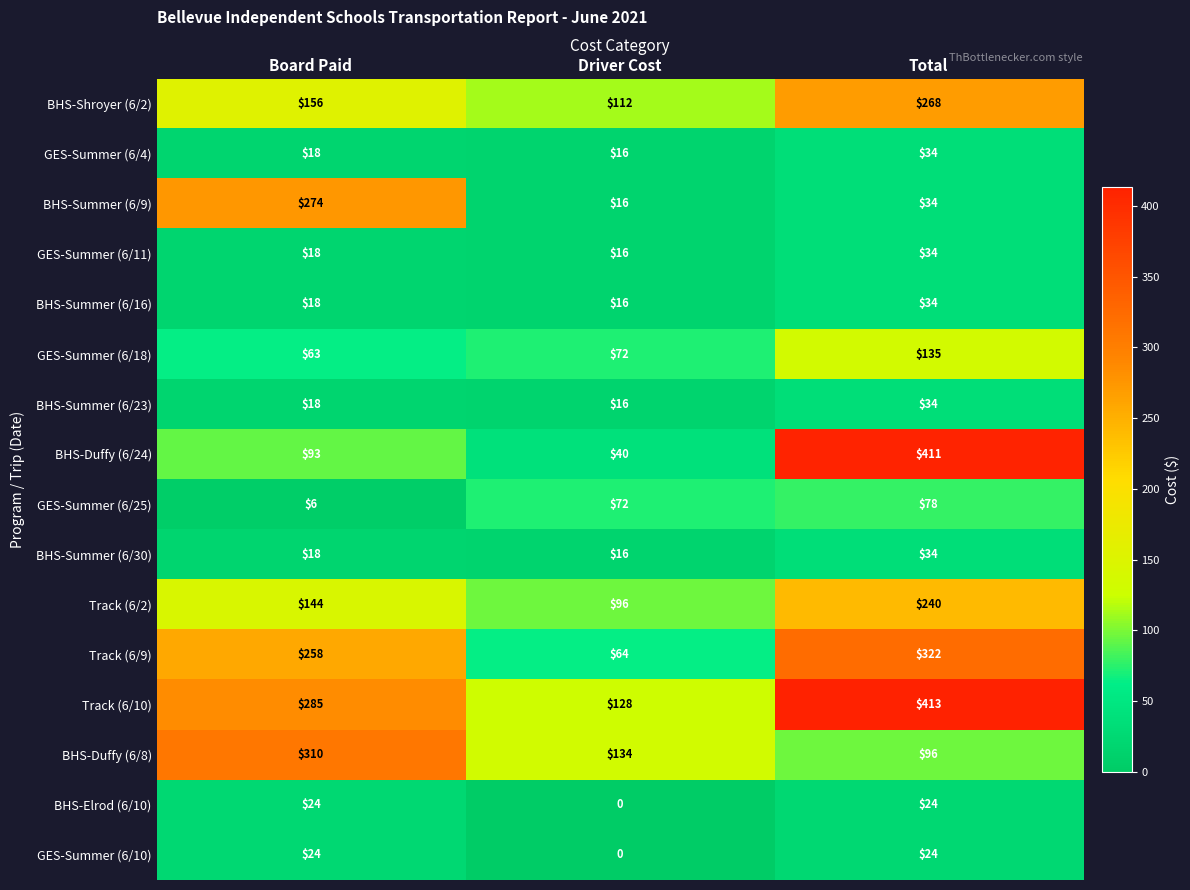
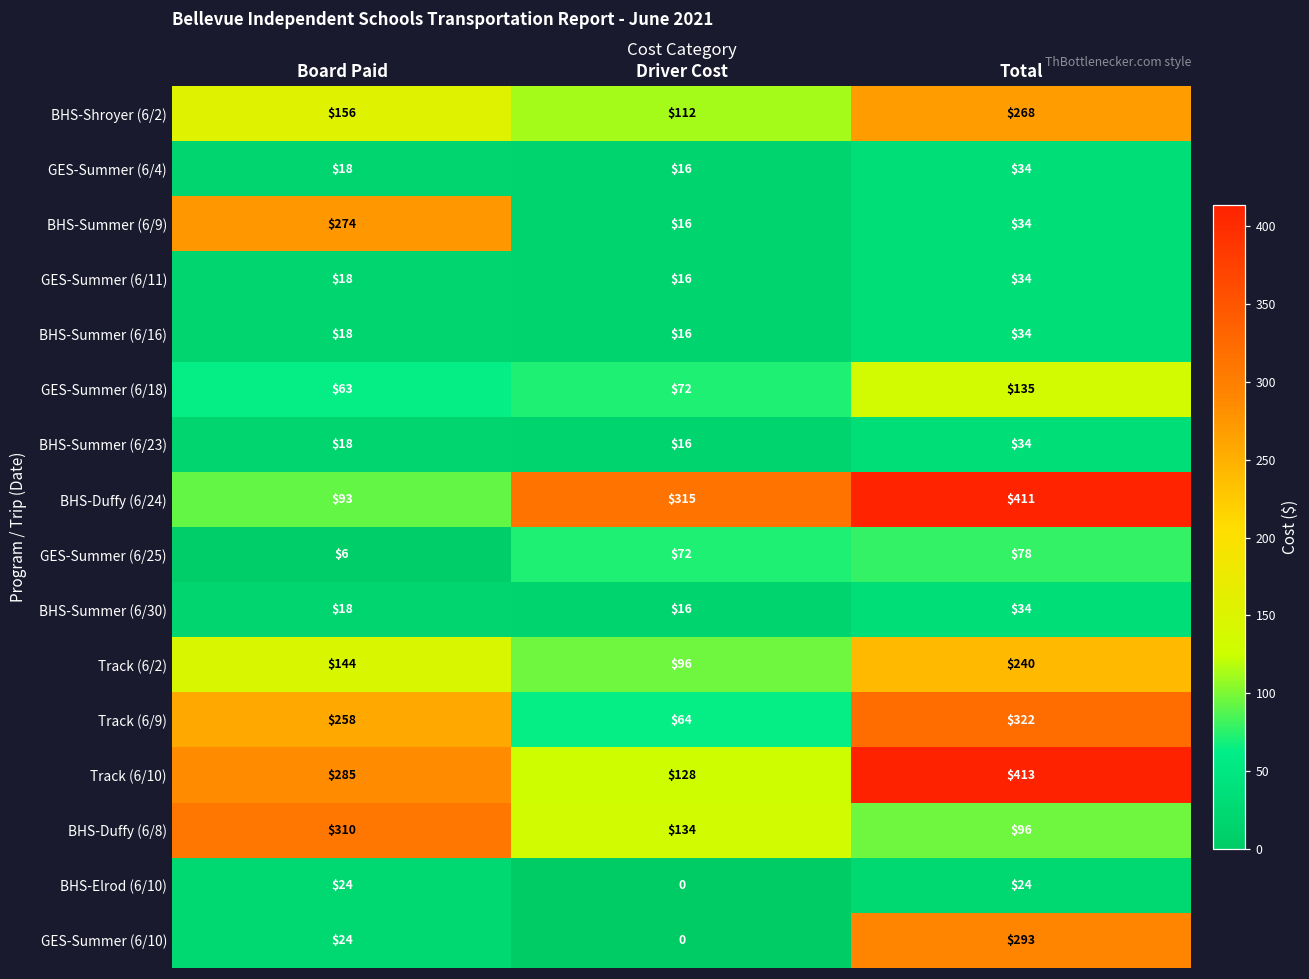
  {
    "BHS-Shroyer (6/2)": {
      "Board Paid": "$156",
      "Driver Cost": "$112",
      "Total": "$268"
    },
    "GES-Summer (6/4)": {
      "Board Paid": "$18",
      "Driver Cost": "$16",
      "Total": "$34"
    },
    "BHS-Summer (6/9)": {
      "Board Paid": "$274",
      "Driver Cost": "$16",
      "Total": "$34"
    },
    "GES-Summer (6/11)": {
      "Board Paid": "$18",
      "Driver Cost": "$16",
      "Total": "$34"
    },
    "BHS-Summer (6/16)": {
      "Board Paid": "$18",
      "Driver Cost": "$16",
      "Total": "$34"
    },
    "GES-Summer (6/18)": {
      "Board Paid": "$63",
      "Driver Cost": "$72",
      "Total": "$135"
    },
    "BHS-Summer (6/23)": {
      "Board Paid": "$18",
      "Driver Cost": "$16",
      "Total": "$34"
    },
    "BHS-Duffy (6/24)": {
      "Board Paid": "$93",
-     "Driver Cost": "$40",
+     "Driver Cost": "$315",
      "Total": "$411"
    },
    "GES-Summer (6/25)": {
      "Board Paid": "$6",
      "Driver Cost": "$72",
      "Total": "$78"
    },
    "BHS-Summer (6/30)": {
      "Board Paid": "$18",
      "Driver Cost": "$16",
      "Total": "$34"
    },
    "Track (6/2)": {
      "Board Paid": "$144",
      "Driver Cost": "$96",
      "Total": "$240"
    },
    "Track (6/9)": {
      "Board Paid": "$258",
      "Driver Cost": "$64",
      "Total": "$322"
    },
    "Track (6/10)": {
      "Board Paid": "$285",
      "Driver Cost": "$128",
      "Total": "$413"
    },
    "BHS-Duffy (6/8)": {
      "Board Paid": "$310",
      "Driver Cost": "$134",
      "Total": "$96"
    },
    "BHS-Elrod (6/10)": {
      "Board Paid": "$24",
      "Driver Cost": "0",
      "Total": "$24"
    },
    "GES-Summer (6/10)": {
      "Board Paid": "$24",
      "Driver Cost": "0",
-     "Total": "$24"
+     "Total": "$293"
    }
  }
